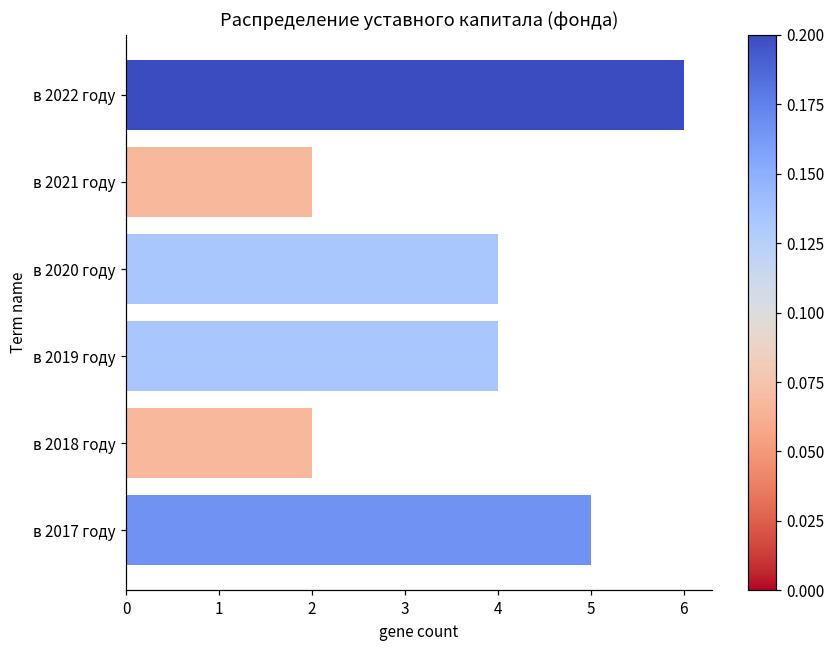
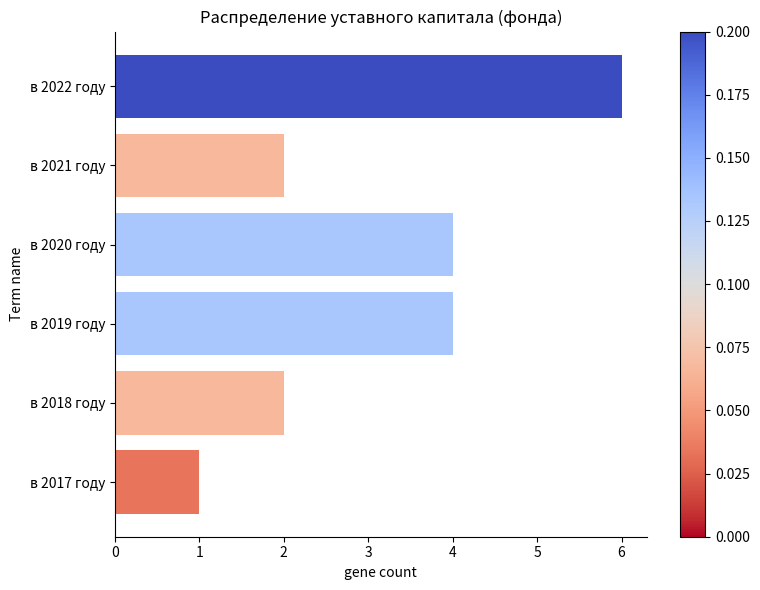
  {
    "в 2022 году": 6,
    "в 2021 году": 2,
    "в 2020 году": 4,
    "в 2019 году": 4,
    "в 2018 году": 2,
-   "в 2017 году": 5
+   "в 2017 году": 1
  }
